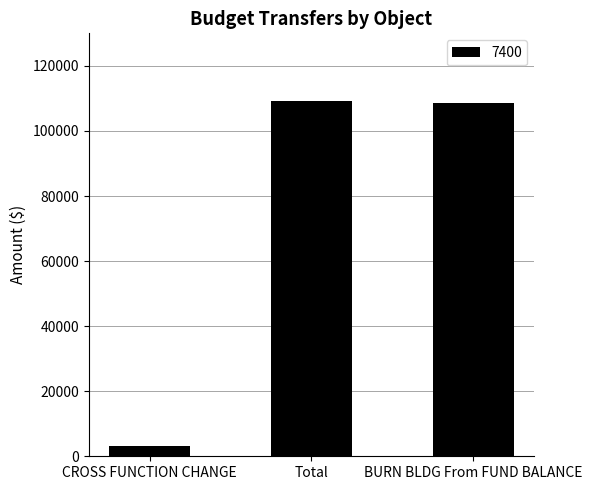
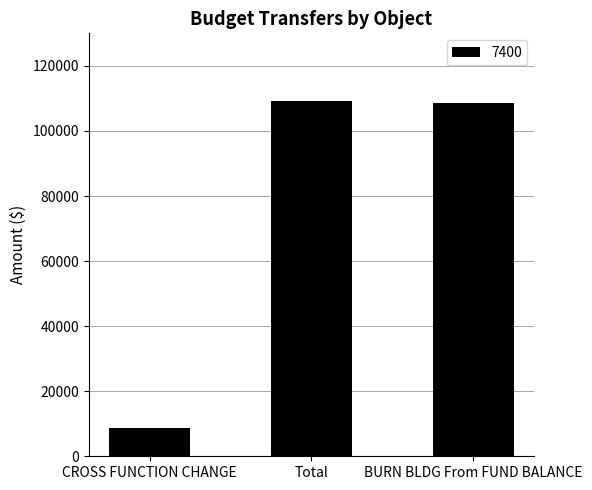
  {
-   "CROSS FUNCTION CHANGE": 3000,
+   "CROSS FUNCTION CHANGE": 9000,
    "Total": 109000,
    "BURN BLDG From FUND BALANCE": 108000
  }
